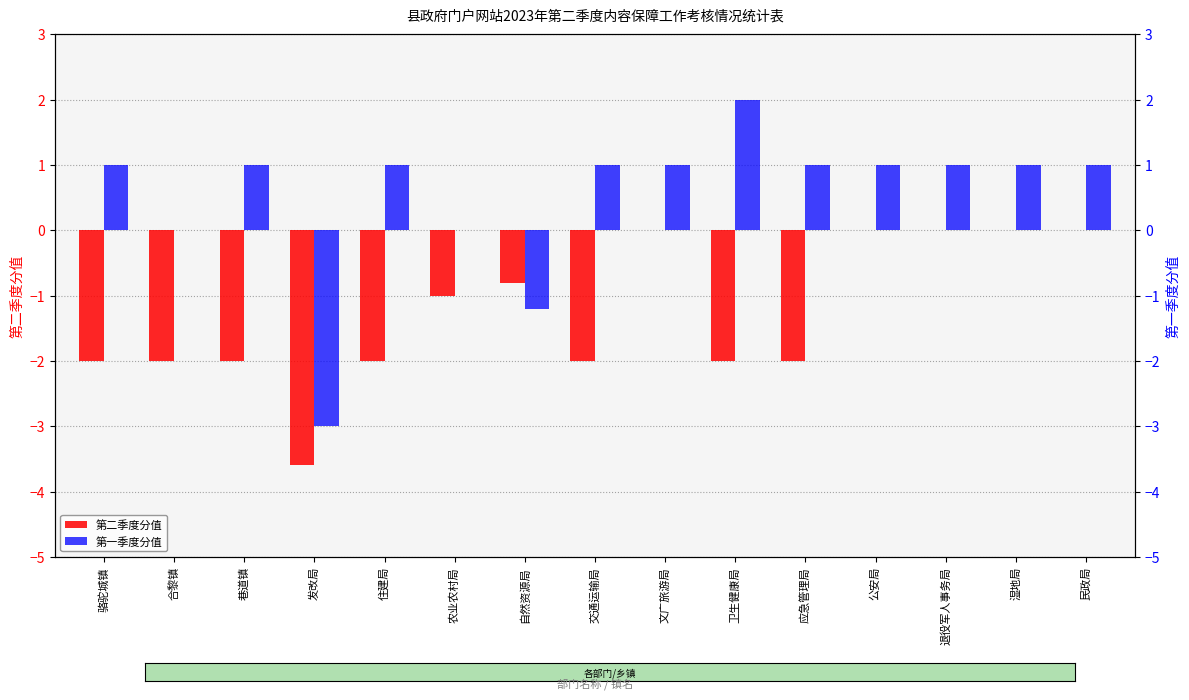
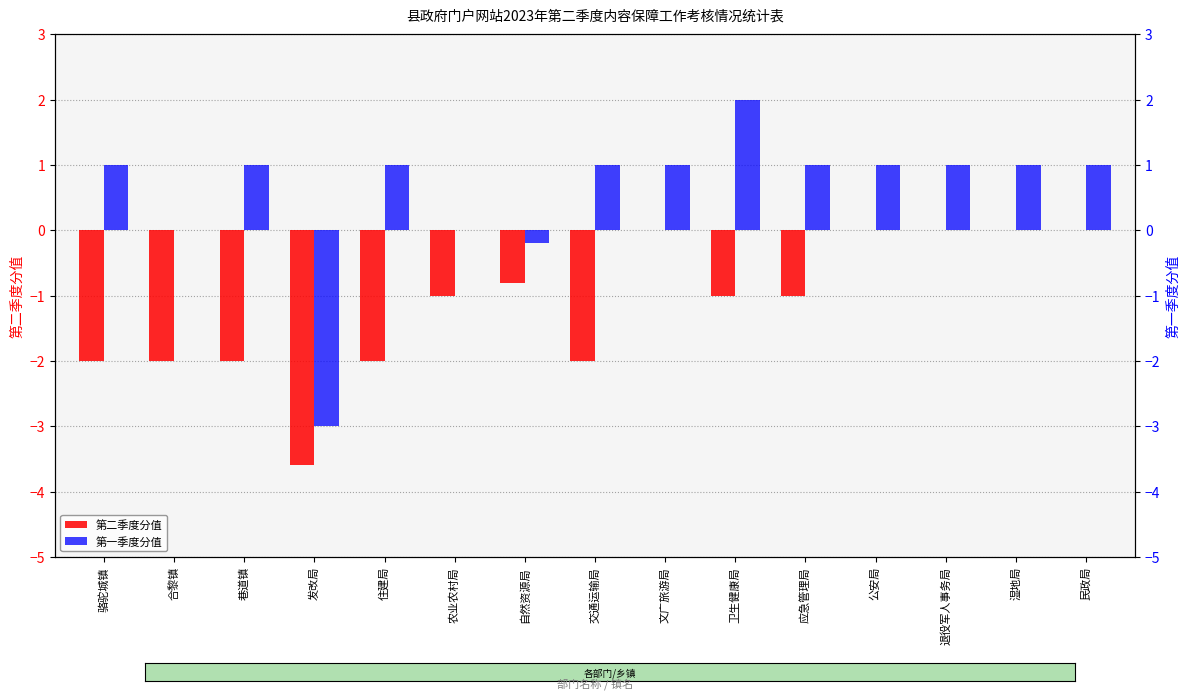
  {
    "第二季度分值": {
      "骆驼城镇": -2,
      "合黎镇": -2,
      "巷道镇": -2,
      "发改局": -3.6,
      "住建局": -2,
      "农业农村局": -1,
      "自然资源局": -0.8,
      "交通运输局": -2,
      "文广旅游局": 0,
-     "卫生健康局": -2,
-     "应急管理局": -2,
+     "卫生健康局": -1,
+     "应急管理局": -1,
      "公安局": 0,
      "退役军人事务局": 0,
      "湿地局": 0,
      "民政局": 0
    },
    "第一季度分值": {
      "骆驼城镇": 1.0,
      "合黎镇": 0.0,
      "巷道镇": 1.0,
      "发改局": -3.0,
      "住建局": 1.0,
      "农业农村局": 0.0,
-     "自然资源局": -1.2,
+     "自然资源局": -0.2,
      "交通运输局": 1.0,
      "文广旅游局": 1.0,
      "卫生健康局": 2.0,
      "应急管理局": 1.0,
      "公安局": 1.0,
      "退役军人事务局": 1.0,
      "湿地局": 1.0,
      "民政局": 1.0
    }
  }
